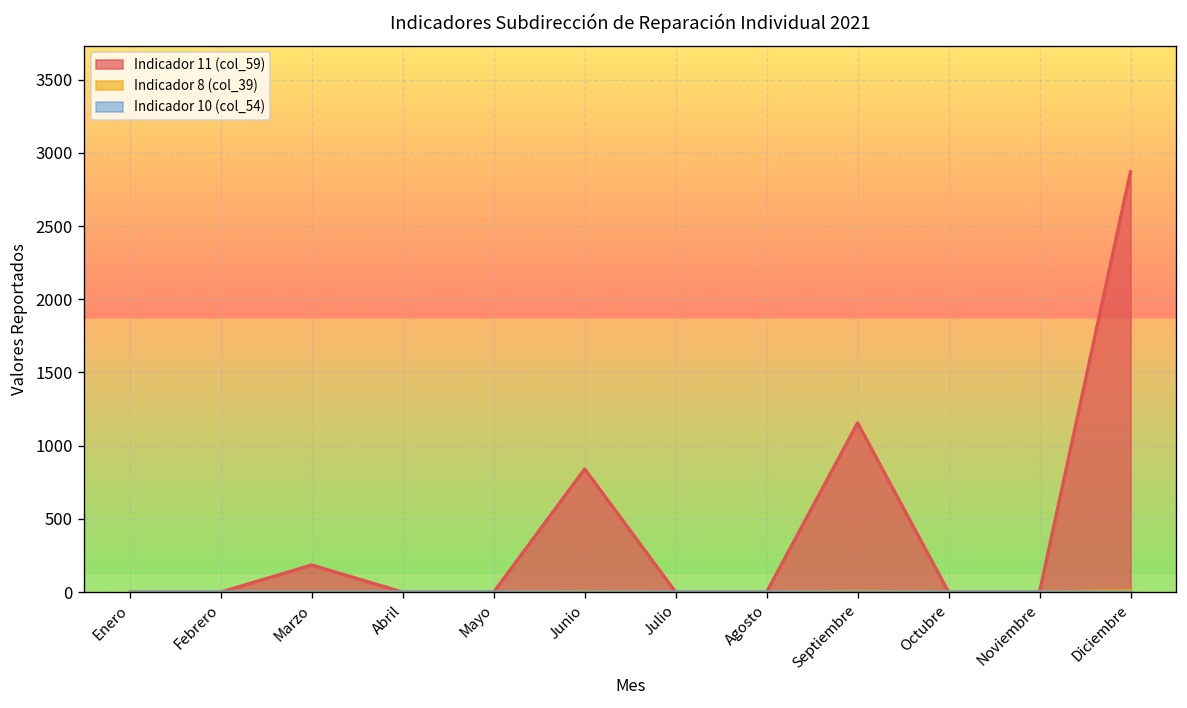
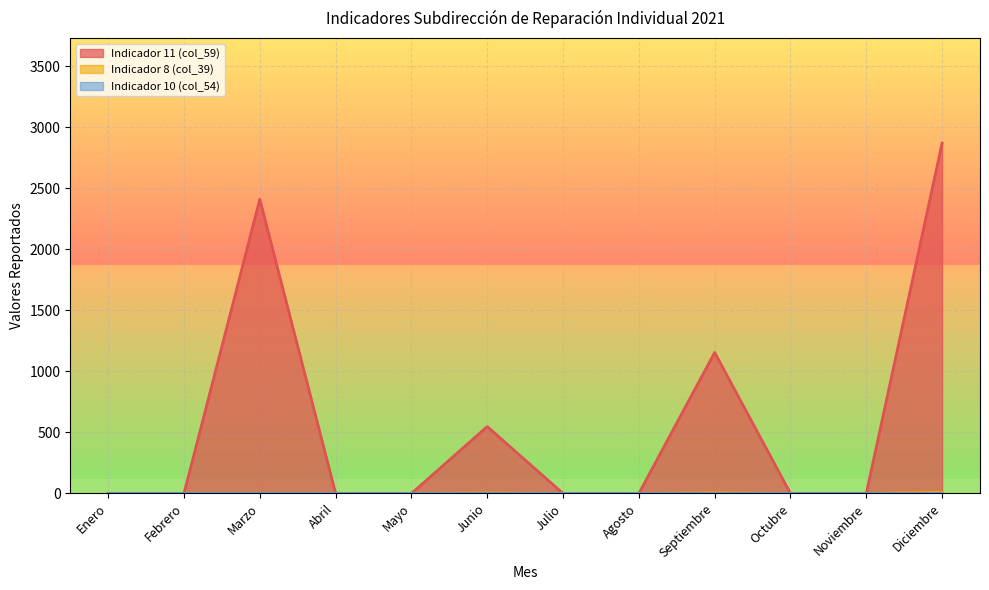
  {
    "Indicador 11 (col_59)": {
-     "Marzo": 190,
-     "Junio": 840,
+     "Marzo": 2410,
+     "Junio": 550,
      "Septiembre": 1160,
      "Diciembre": 2870
    }
  }
